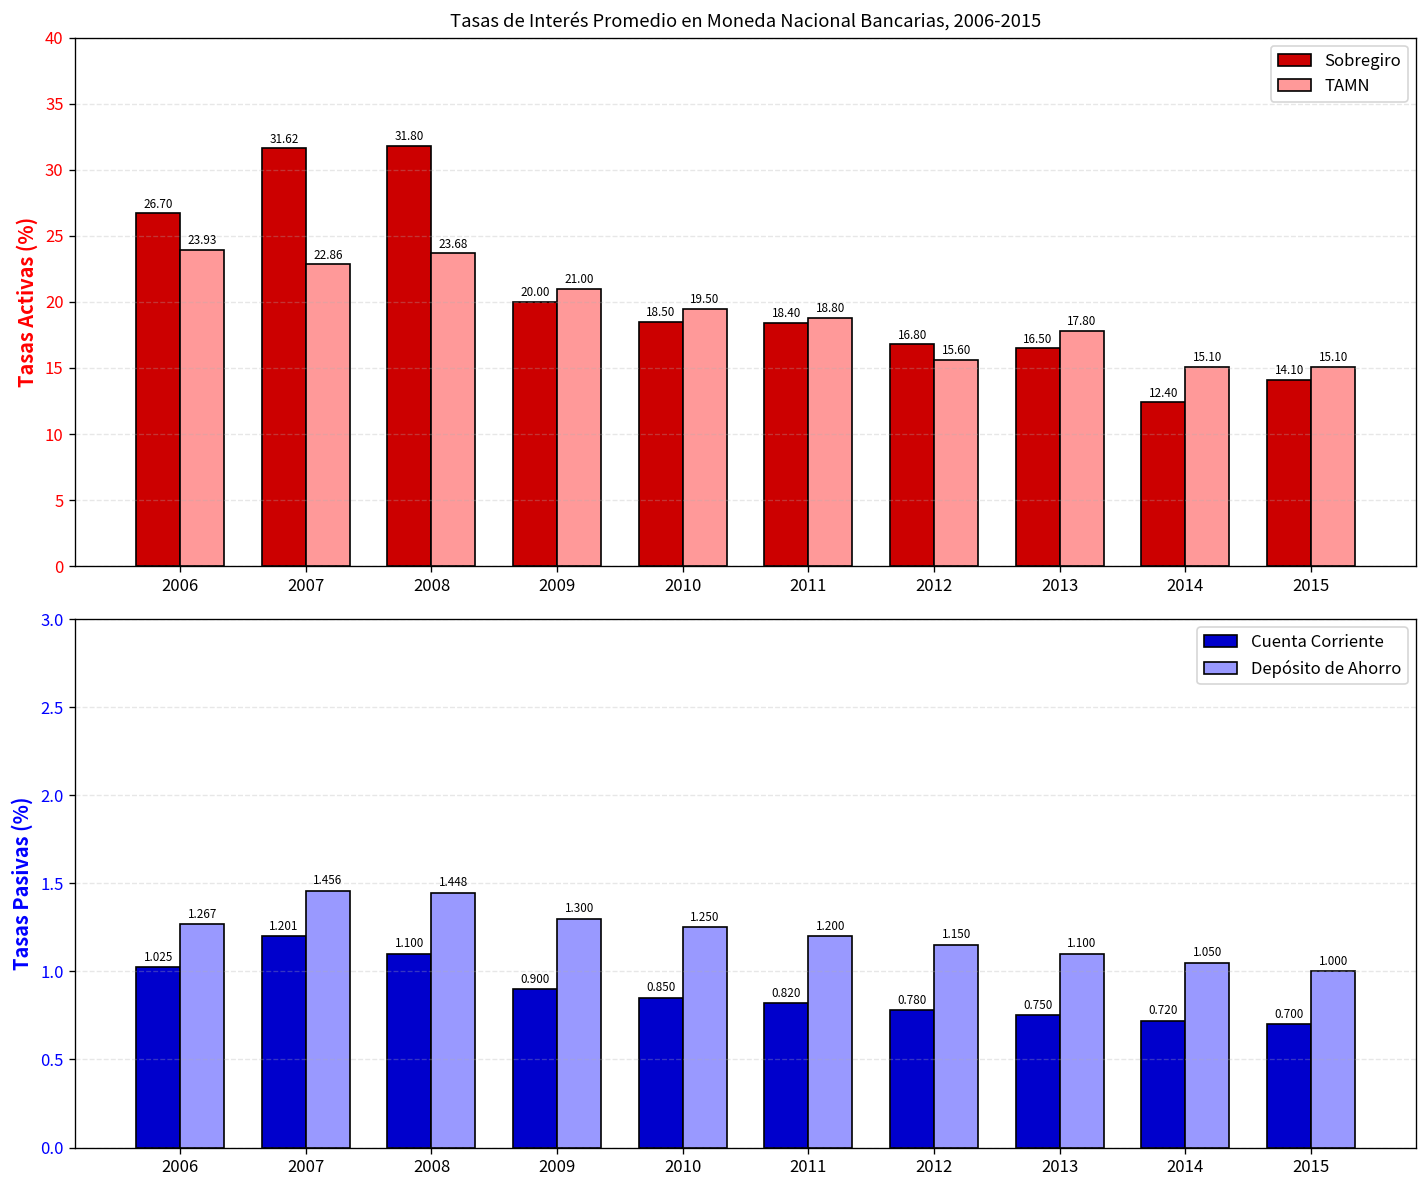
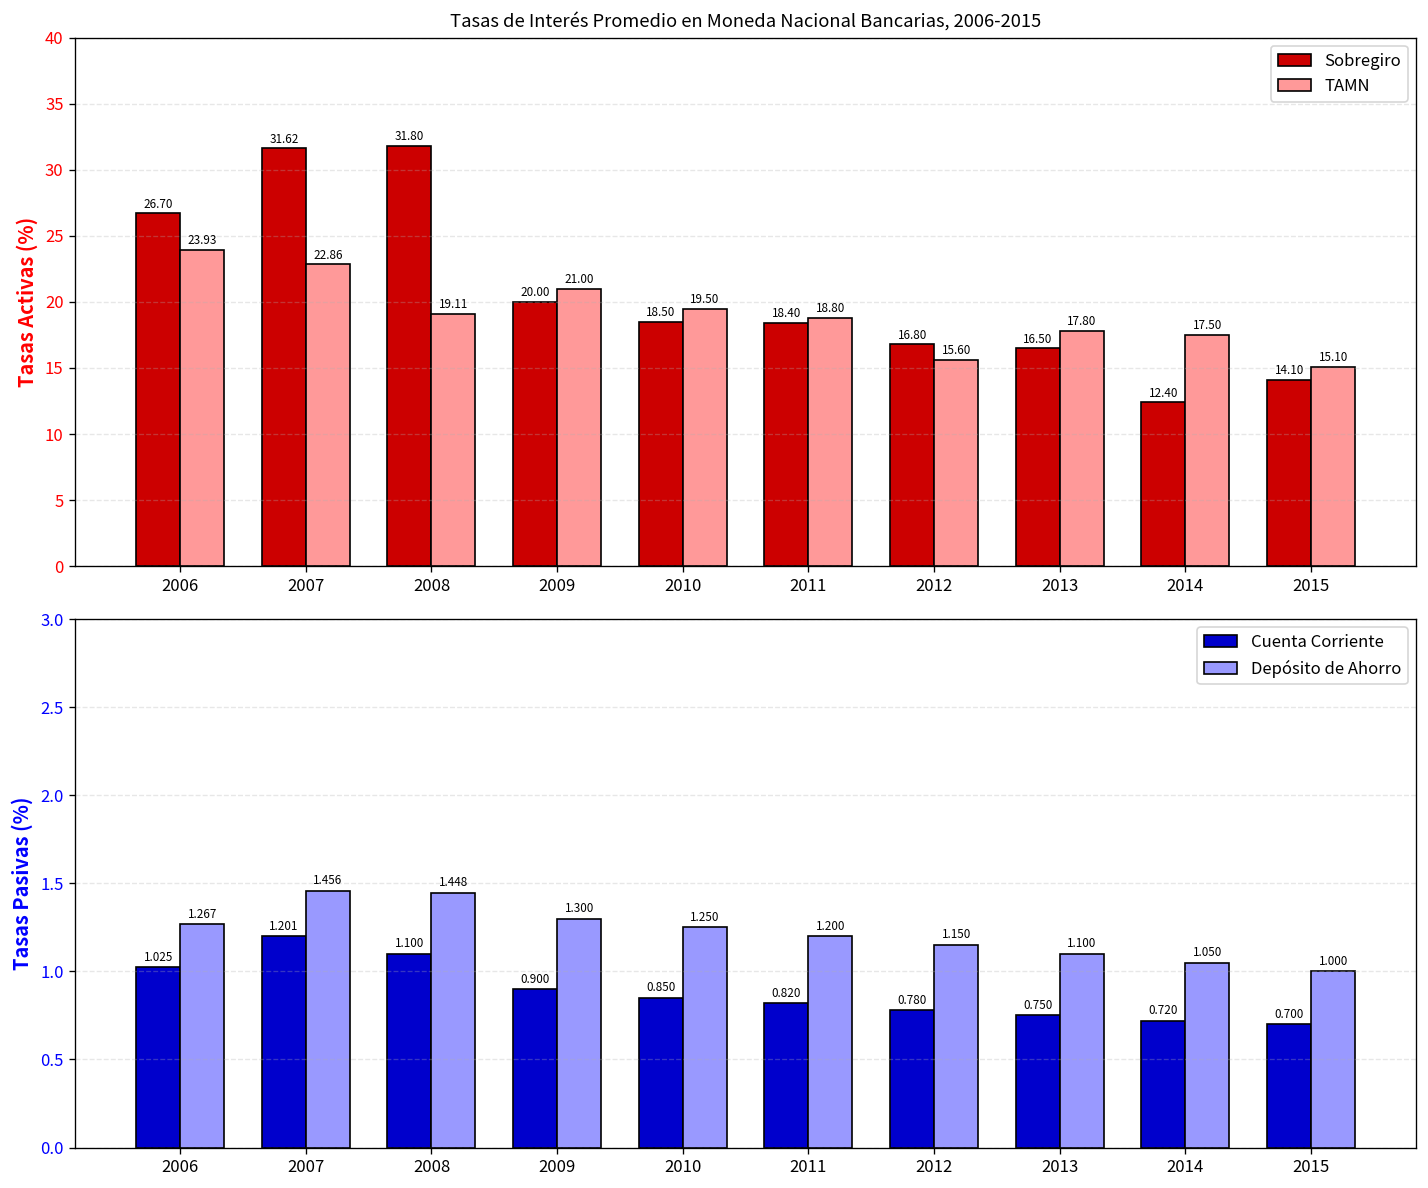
  {
    "Tasas de Interés Promedio en Moneda Nacional Bancarias, 2006-2015": {
      "Sobregiro": {
        "2006": 26.70,
        "2007": 31.62,
        "2008": 31.80,
        "2009": 20.00,
        "2010": 18.50,
        "2011": 18.40,
        "2012": 16.80,
        "2013": 16.50,
        "2014": 12.40,
        "2015": 14.10
      },
      "TAMN": {
        "2006": 23.93,
        "2007": 22.86,
-       "2008": 23.68,
+       "2008": 19.11,
        "2009": 21.00,
        "2010": 19.50,
        "2011": 18.80,
        "2012": 15.60,
        "2013": 17.80,
-       "2014": 15.10,
+       "2014": 17.50,
        "2015": 15.10
      }
    }
  }
